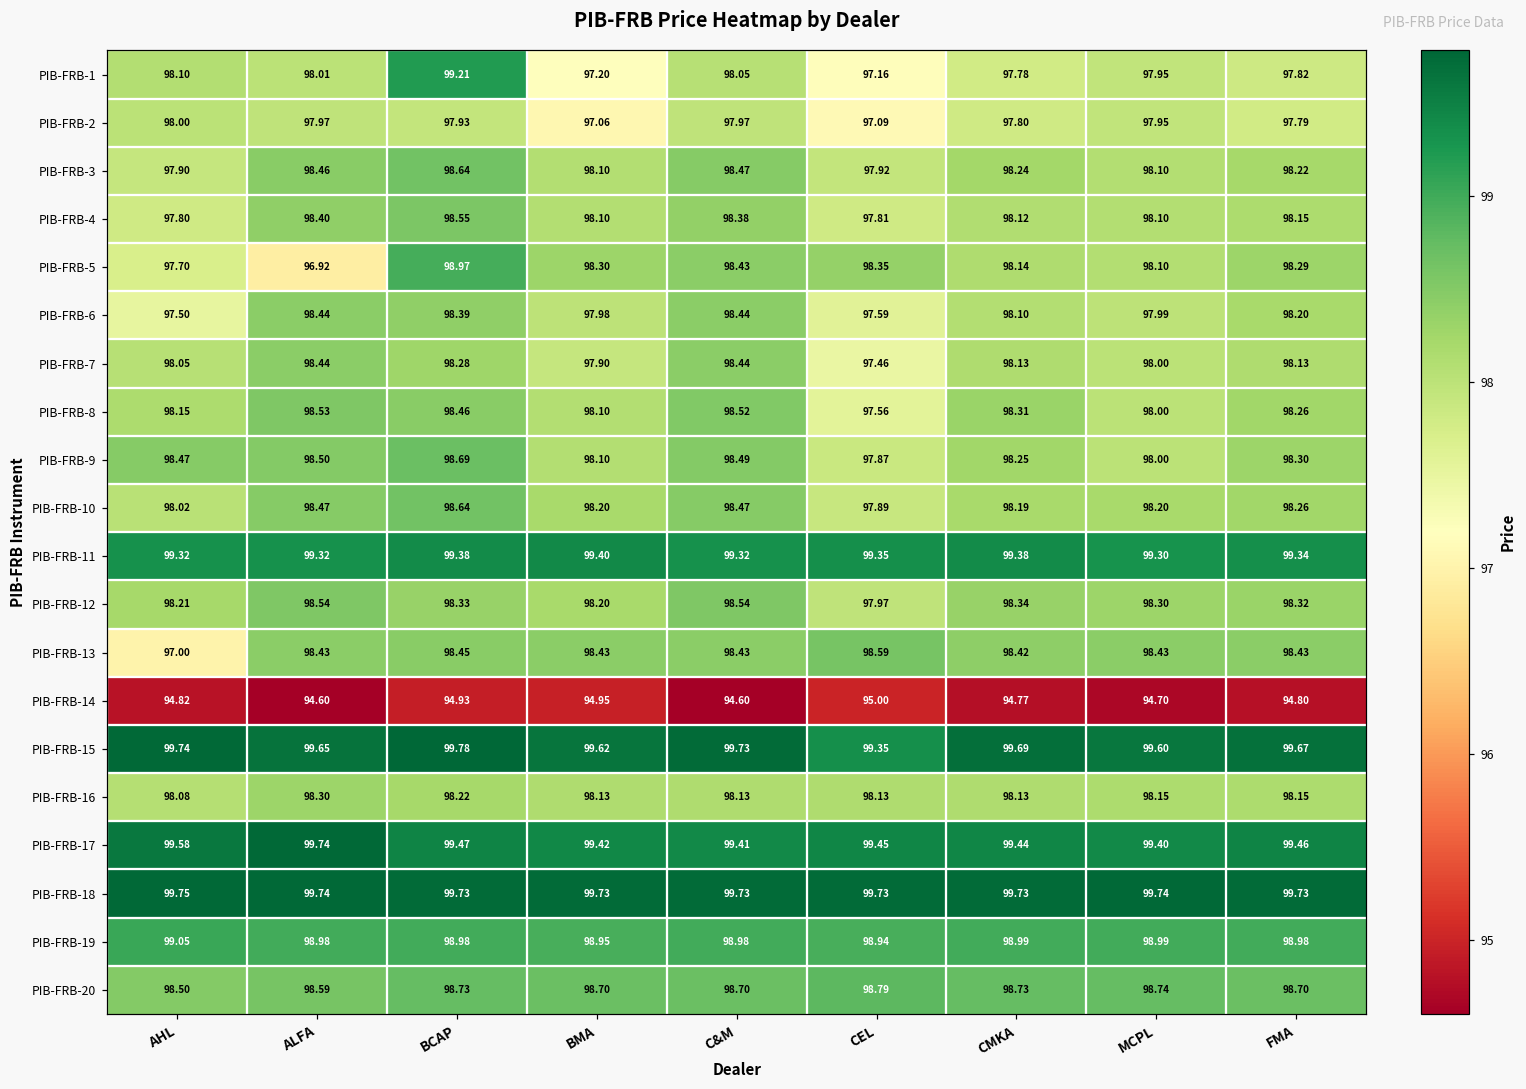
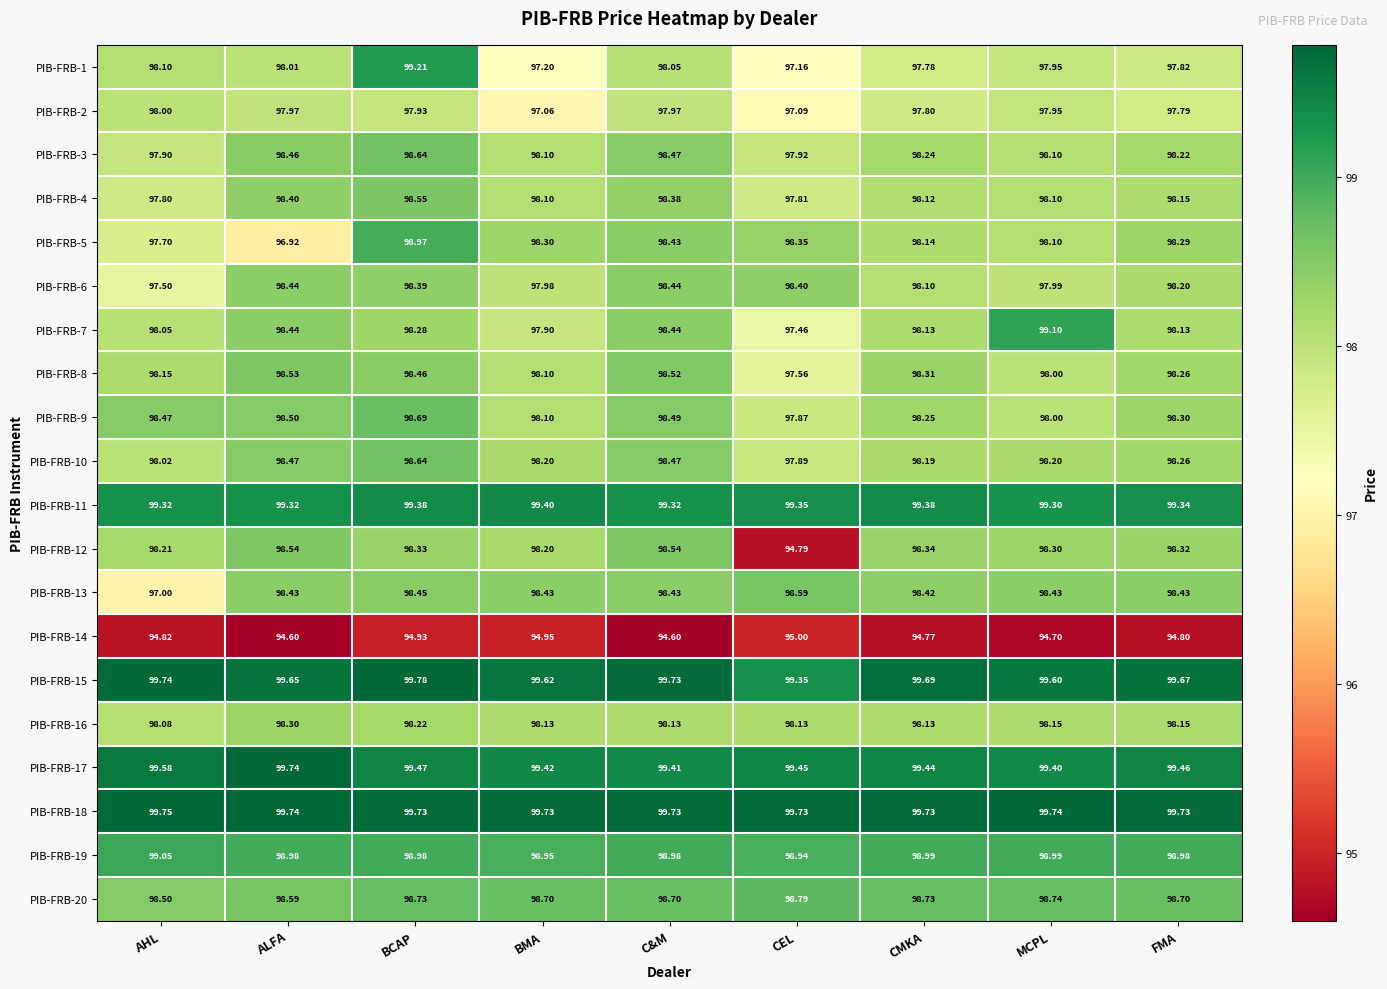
  {
    "PIB-FRB-1": {
      "AHL": 98.10,
      "ALFA": 98.01,
      "BCAP": 99.21,
      "BMA": 97.20,
      "C&M": 98.05,
      "CEL": 97.16,
      "CMKA": 97.78,
      "MCPL": 97.95,
      "FMA": 97.82
    },
    "PIB-FRB-2": {
      "AHL": 98.00,
      "ALFA": 97.97,
      "BCAP": 97.93,
      "BMA": 97.06,
      "C&M": 97.97,
      "CEL": 97.09,
      "CMKA": 97.80,
      "MCPL": 97.95,
      "FMA": 97.79
    },
    "PIB-FRB-3": {
      "AHL": 97.90,
      "ALFA": 98.46,
      "BCAP": 98.64,
      "BMA": 98.10,
      "C&M": 98.47,
      "CEL": 97.92,
      "CMKA": 98.24,
      "MCPL": 98.10,
      "FMA": 98.22
    },
    "PIB-FRB-4": {
      "AHL": 97.80,
      "ALFA": 98.40,
      "BCAP": 98.55,
      "BMA": 98.10,
      "C&M": 98.38,
      "CEL": 97.81,
      "CMKA": 98.12,
      "MCPL": 98.10,
      "FMA": 98.15
    },
    "PIB-FRB-5": {
      "AHL": 97.70,
      "ALFA": 96.92,
      "BCAP": 98.97,
      "BMA": 98.30,
      "C&M": 98.43,
      "CEL": 98.35,
      "CMKA": 98.14,
      "MCPL": 98.10,
      "FMA": 98.29
    },
    "PIB-FRB-6": {
      "AHL": 97.50,
      "ALFA": 98.44,
      "BCAP": 98.39,
      "BMA": 97.98,
      "C&M": 98.44,
-     "CEL": 97.59,
+     "CEL": 98.40,
      "CMKA": 98.10,
      "MCPL": 97.99,
      "FMA": 98.20
    },
    "PIB-FRB-7": {
      "AHL": 98.05,
      "ALFA": 98.44,
      "BCAP": 98.28,
      "BMA": 97.90,
      "C&M": 98.44,
      "CEL": 97.46,
      "CMKA": 98.13,
-     "MCPL": 98.00,
+     "MCPL": 99.10,
      "FMA": 98.13
    },
    "PIB-FRB-8": {
      "AHL": 98.15,
      "ALFA": 98.53,
      "BCAP": 98.46,
      "BMA": 98.10,
      "C&M": 98.52,
      "CEL": 97.56,
      "CMKA": 98.31,
      "MCPL": 98.00,
      "FMA": 98.26
    },
    "PIB-FRB-9": {
      "AHL": 98.47,
      "ALFA": 98.50,
      "BCAP": 98.69,
      "BMA": 98.10,
      "C&M": 98.49,
      "CEL": 97.87,
      "CMKA": 98.25,
      "MCPL": 98.00,
      "FMA": 98.30
    },
    "PIB-FRB-10": {
      "AHL": 98.02,
      "ALFA": 98.47,
      "BCAP": 98.64,
      "BMA": 98.20,
      "C&M": 98.47,
      "CEL": 97.89,
      "CMKA": 98.19,
      "MCPL": 98.20,
      "FMA": 98.26
    },
    "PIB-FRB-11": {
      "AHL": 99.32,
      "ALFA": 99.32,
      "BCAP": 99.38,
      "BMA": 99.40,
      "C&M": 99.32,
      "CEL": 99.35,
      "CMKA": 99.38,
      "MCPL": 99.30,
      "FMA": 99.34
    },
    "PIB-FRB-12": {
      "AHL": 98.21,
      "ALFA": 98.54,
      "BCAP": 98.33,
      "BMA": 98.20,
      "C&M": 98.54,
-     "CEL": 97.97,
+     "CEL": 94.79,
      "CMKA": 98.34,
      "MCPL": 98.30,
      "FMA": 98.32
    },
    "PIB-FRB-13": {
      "AHL": 97.00,
      "ALFA": 98.43,
      "BCAP": 98.45,
      "BMA": 98.43,
      "C&M": 98.43,
      "CEL": 98.59,
      "CMKA": 98.42,
      "MCPL": 98.43,
      "FMA": 98.43
    },
    "PIB-FRB-14": {
      "AHL": 94.82,
      "ALFA": 94.60,
      "BCAP": 94.93,
      "BMA": 94.95,
      "C&M": 94.60,
      "CEL": 95.00,
      "CMKA": 94.77,
      "MCPL": 94.70,
      "FMA": 94.80
    },
    "PIB-FRB-15": {
      "AHL": 99.74,
      "ALFA": 99.65,
      "BCAP": 99.78,
      "BMA": 99.62,
      "C&M": 99.73,
      "CEL": 99.35,
      "CMKA": 99.69,
      "MCPL": 99.60,
      "FMA": 99.67
    },
    "PIB-FRB-16": {
      "AHL": 98.08,
      "ALFA": 98.30,
      "BCAP": 98.22,
      "BMA": 98.13,
      "C&M": 98.13,
      "CEL": 98.13,
      "CMKA": 98.13,
      "MCPL": 98.15,
      "FMA": 98.15
    },
    "PIB-FRB-17": {
      "AHL": 99.58,
      "ALFA": 99.74,
      "BCAP": 99.47,
      "BMA": 99.42,
      "C&M": 99.41,
      "CEL": 99.45,
      "CMKA": 99.44,
      "MCPL": 99.40,
      "FMA": 99.46
    },
    "PIB-FRB-18": {
      "AHL": 99.75,
      "ALFA": 99.74,
      "BCAP": 99.73,
      "BMA": 99.73,
      "C&M": 99.73,
      "CEL": 99.73,
      "CMKA": 99.73,
      "MCPL": 99.74,
      "FMA": 99.73
    },
    "PIB-FRB-19": {
      "AHL": 99.05,
      "ALFA": 98.98,
      "BCAP": 98.98,
      "BMA": 98.95,
      "C&M": 98.98,
      "CEL": 98.94,
      "CMKA": 98.99,
      "MCPL": 98.99,
      "FMA": 98.98
    },
    "PIB-FRB-20": {
      "AHL": 98.50,
      "ALFA": 98.59,
      "BCAP": 98.73,
      "BMA": 98.70,
      "C&M": 98.70,
      "CEL": 98.79,
      "CMKA": 98.73,
      "MCPL": 98.74,
      "FMA": 98.70
    }
  }
